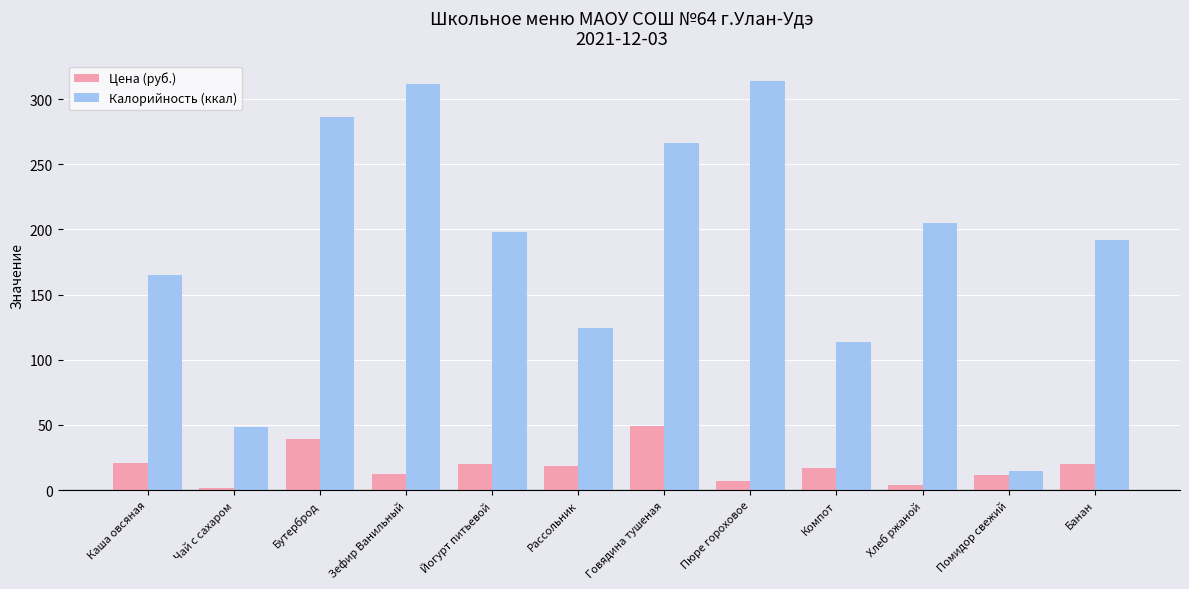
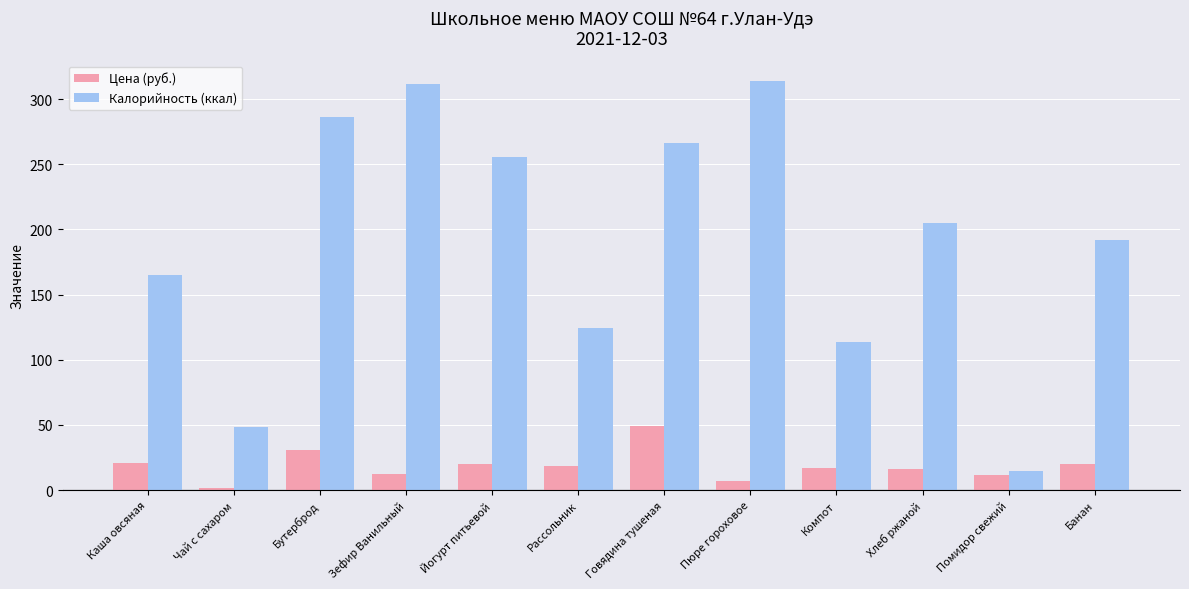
  {
    "Цена (руб.)": {
      "Каша овсяная": 21,
-     "Бутерброд": 39,
+     "Бутерброд": 30,
      "Зефир Ванильный": 13,
      "Йогурт питьевой": 20,
      "Рассольник": 18,
      "Говядина тушеная": 49,
      "Пюре гороховое": 7,
      "Компот": 17,
-     "Хлеб ржаной": 4,
+     "Хлеб ржаной": 16,
      "Помидор свежий": 12,
      "Банан": 20
    },
    "Калорийность (ккал)": {
      "Каша овсяная": 165,
      "Чай с сахаром": 49,
      "Бутерброд": 286,
      "Зефир Ванильный": 312,
-     "Йогурт питьевой": 198,
+     "Йогурт питьевой": 256,
      "Рассольник": 125,
      "Говядина тушеная": 266,
      "Пюре гороховое": 314,
      "Компот": 114,
      "Хлеб ржаной": 205,
      "Помидор свежий": 14,
      "Банан": 192
    }
  }
